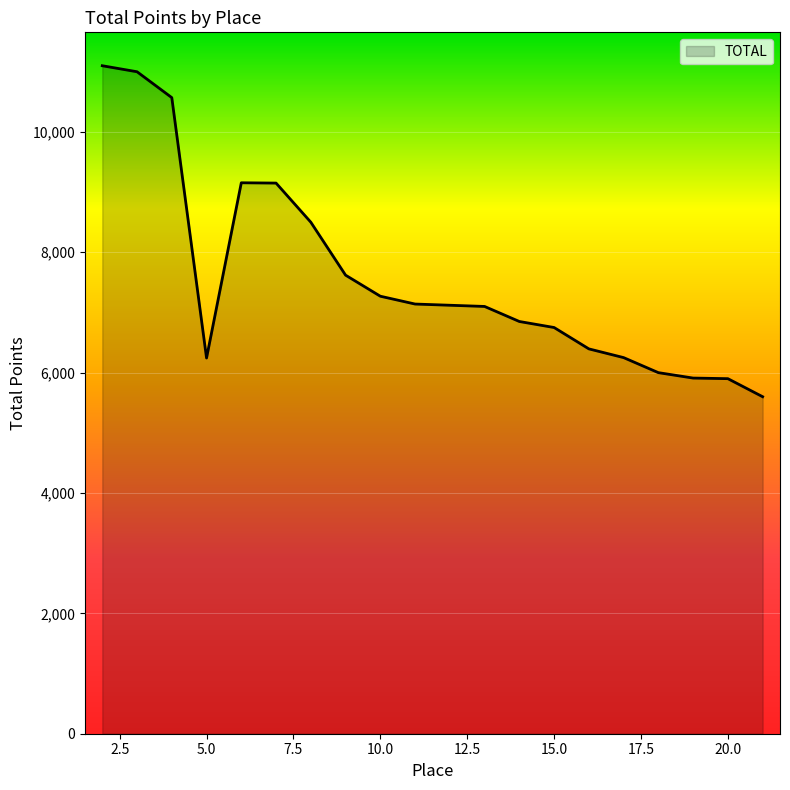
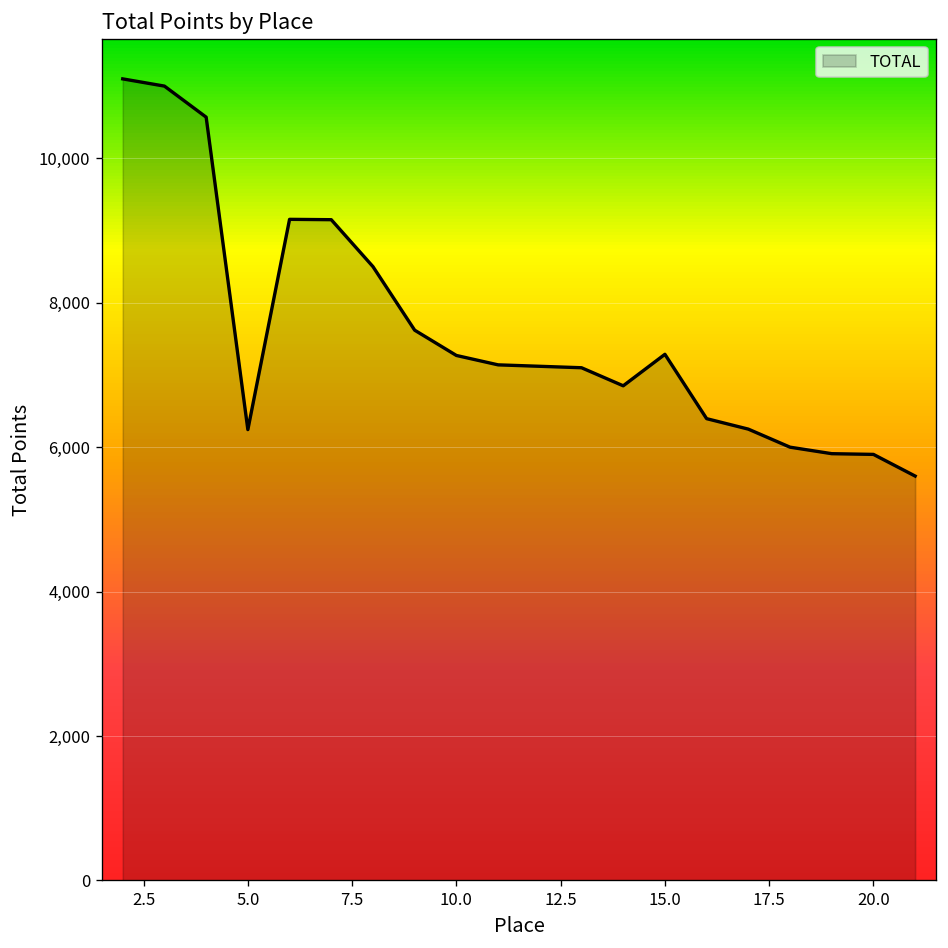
  {
    "5.0": "6,200",
    "10.0": "7,300",
-   "15.0": "6,800",
+   "15.0": "7,300",
    "20.0": "5,900"
  }
